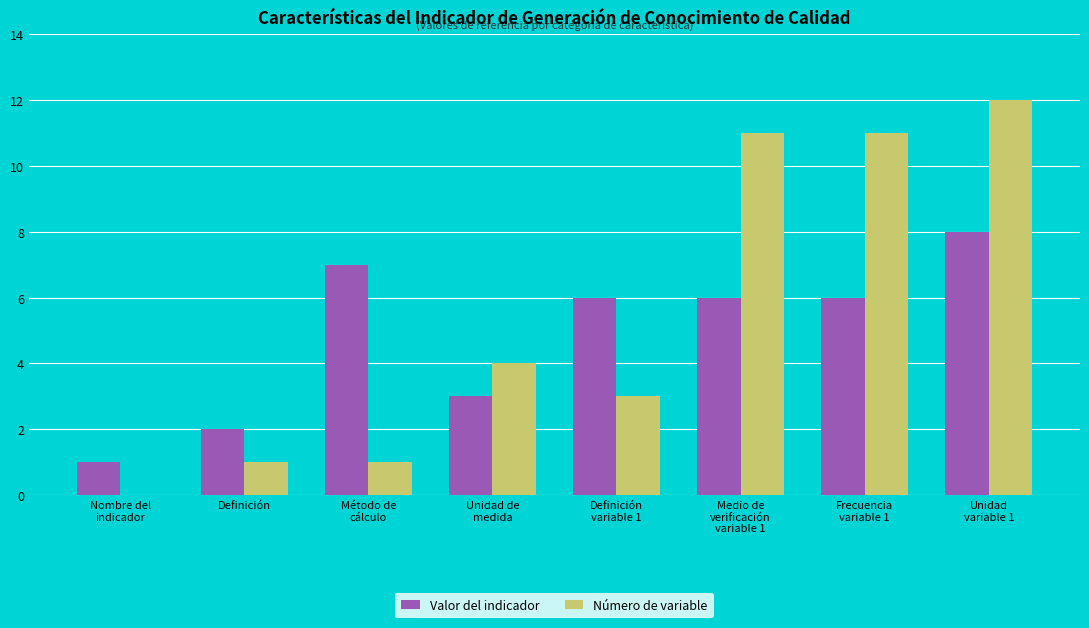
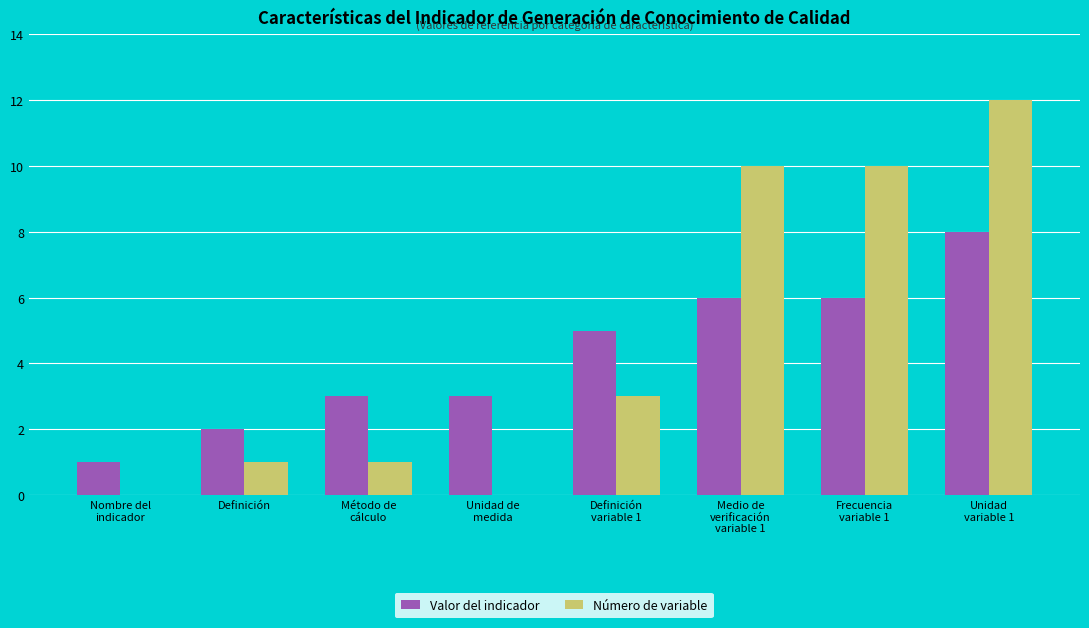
  {
    "Valor del indicador": {
      "Nombre del indicador": 1,
      "Definición": 2,
-     "Método de cálculo": 7,
+     "Método de cálculo": 3,
      "Unidad de medida": 3,
-     "Definición variable 1": 6,
+     "Definición variable 1": 5,
      "Medio de verificación variable 1": 6,
      "Frecuencia variable 1": 6,
      "Unidad variable 1": 8
    },
    "Número de variable": {
      "Nombre del indicador": 0,
      "Definición": 1,
      "Método de cálculo": 1,
-     "Unidad de medida": 4,
+     "Unidad de medida": 0,
      "Definición variable 1": 3,
-     "Medio de verificación variable 1": 11,
-     "Frecuencia variable 1": 11,
+     "Medio de verificación variable 1": 10,
+     "Frecuencia variable 1": 10,
      "Unidad variable 1": 12
    }
  }
